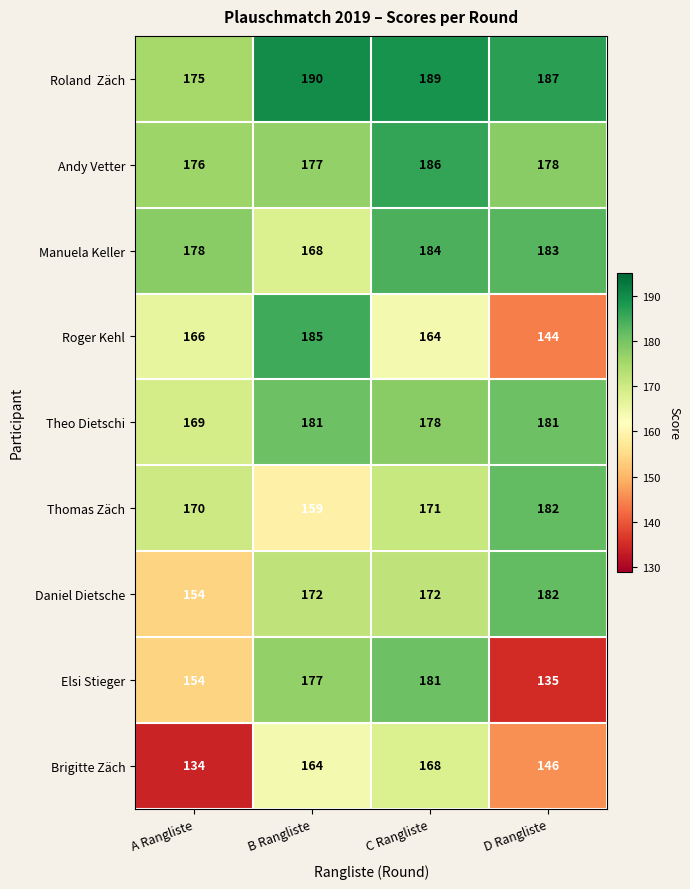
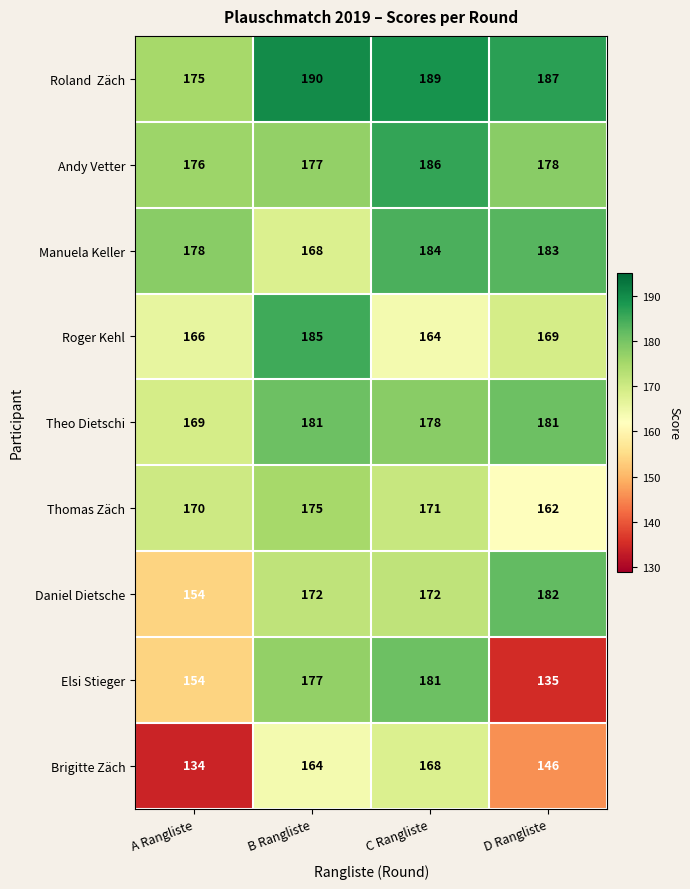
  {
    "Roland Zäch": {
      "A Rangliste": 175,
      "B Rangliste": 190,
      "C Rangliste": 189,
      "D Rangliste": 187
    },
    "Andy Vetter": {
      "A Rangliste": 176,
      "B Rangliste": 177,
      "C Rangliste": 186,
      "D Rangliste": 178
    },
    "Manuela Keller": {
      "A Rangliste": 178,
      "B Rangliste": 168,
      "C Rangliste": 184,
      "D Rangliste": 183
    },
    "Roger Kehl": {
      "A Rangliste": 166,
      "B Rangliste": 185,
      "C Rangliste": 164,
-     "D Rangliste": 144
+     "D Rangliste": 169
    },
    "Theo Dietschi": {
      "A Rangliste": 169,
      "B Rangliste": 181,
      "C Rangliste": 178,
      "D Rangliste": 181
    },
    "Thomas Zäch": {
      "A Rangliste": 170,
-     "B Rangliste": 159,
+     "B Rangliste": 175,
      "C Rangliste": 171,
-     "D Rangliste": 182
+     "D Rangliste": 162
    },
    "Daniel Dietsche": {
      "A Rangliste": 154,
      "B Rangliste": 172,
      "C Rangliste": 172,
      "D Rangliste": 182
    },
    "Elsi Stieger": {
      "A Rangliste": 154,
      "B Rangliste": 177,
      "C Rangliste": 181,
      "D Rangliste": 135
    },
    "Brigitte Zäch": {
      "A Rangliste": 134,
      "B Rangliste": 164,
      "C Rangliste": 168,
      "D Rangliste": 146
    }
  }
